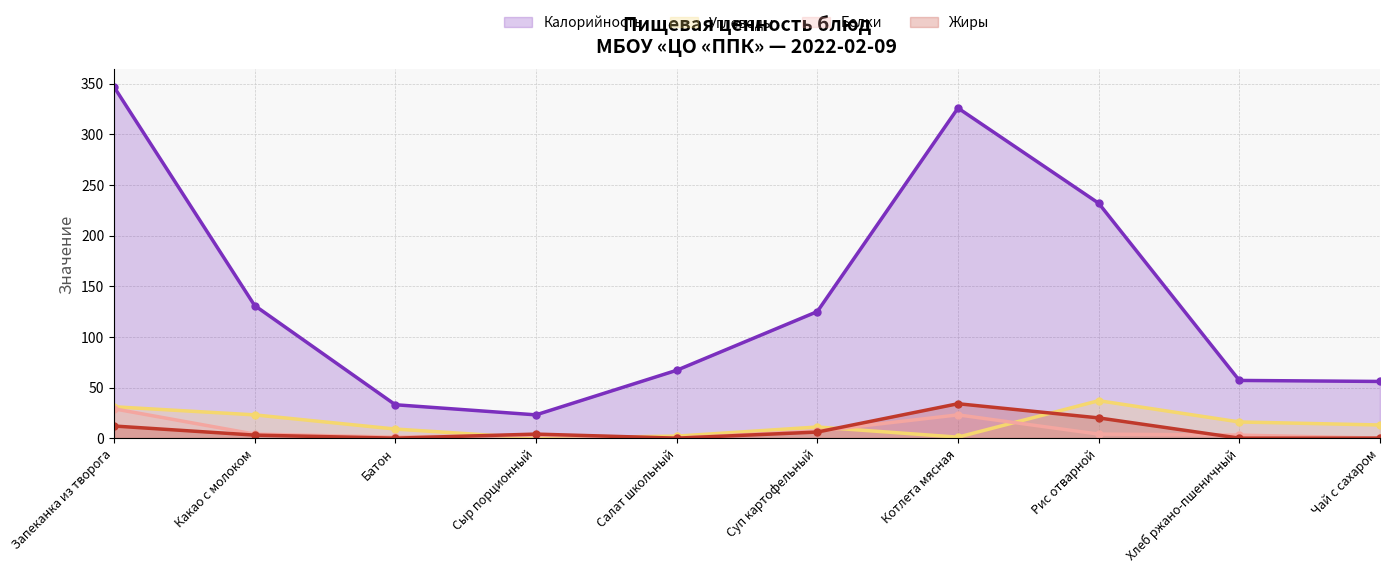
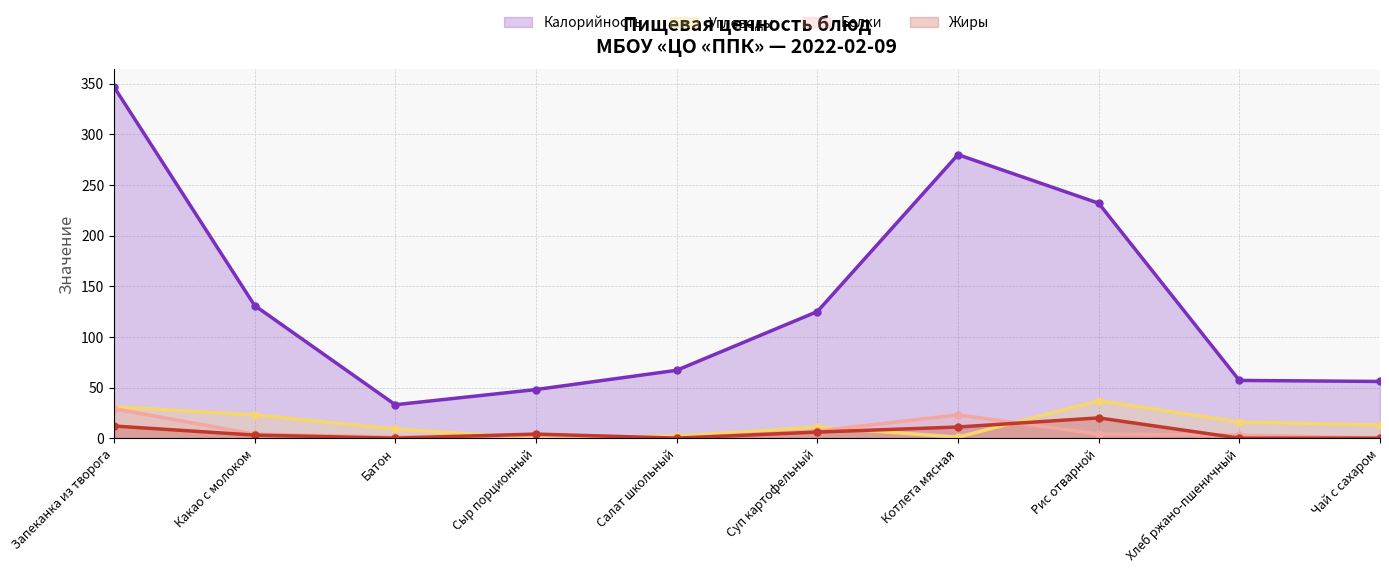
  {
    "Калорийность": {
      "Запеканка из творога": 347,
      "Какао с молоком": 131,
      "Батон": 33,
-     "Сыр порционный": 23,
+     "Сыр порционный": 48,
      "Салат школьный": 67,
      "Суп картофельный": 125,
-     "Котлета мясная": 326,
+     "Котлета мясная": 280,
      "Рис отварной": 232,
      "Хлеб ржано-пшеничный": 57,
      "Чай с сахаром": 56
    },
    "Жиры": {
      "Запеканка из творога": 12,
-     "Котлета мясная": 34,
+     "Котлета мясная": 11,
      "Рис отварной": 20,
      "Хлеб ржано-пшеничный": 0
    }
  }
